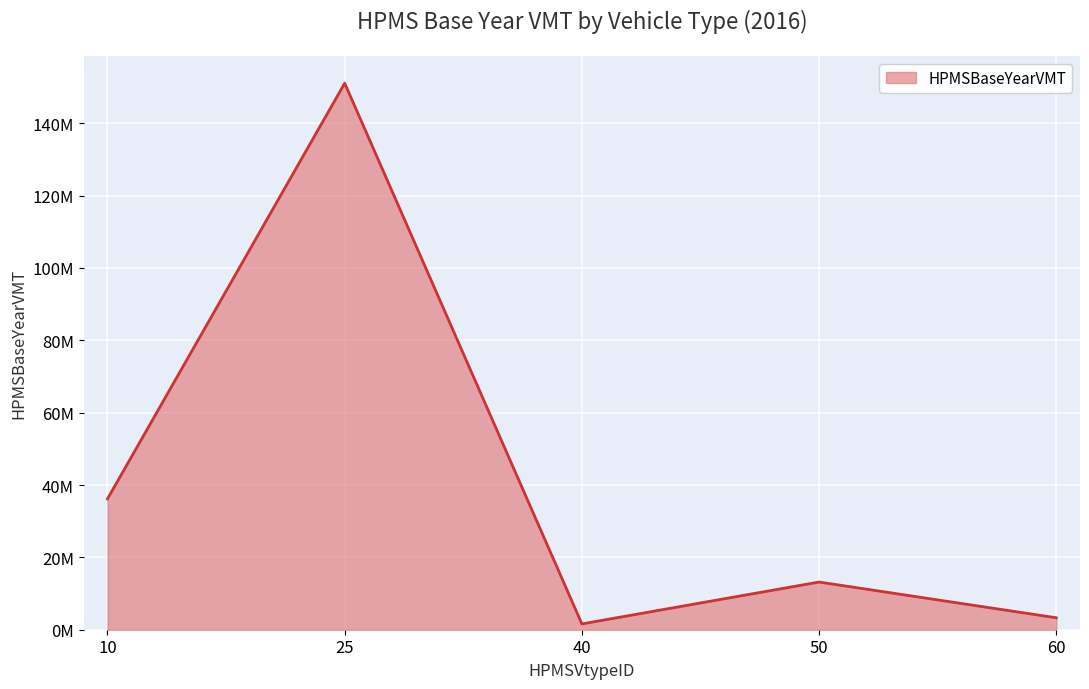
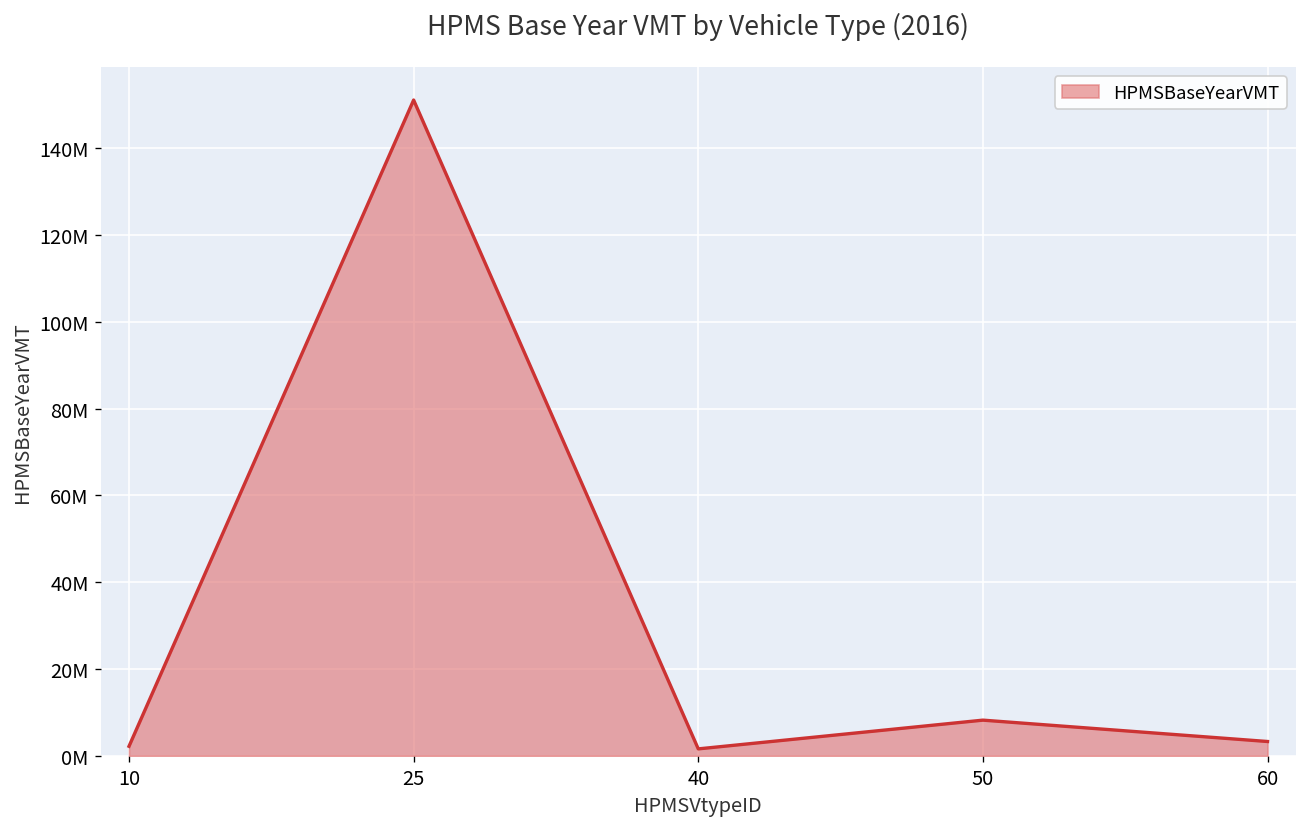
  {
-   "10": 36000000,
+   "10": 2000000,
    "25": 151000000,
    "40": 2000000,
-   "50": 13000000,
+   "50": 8000000,
    "60": 3000000
  }
